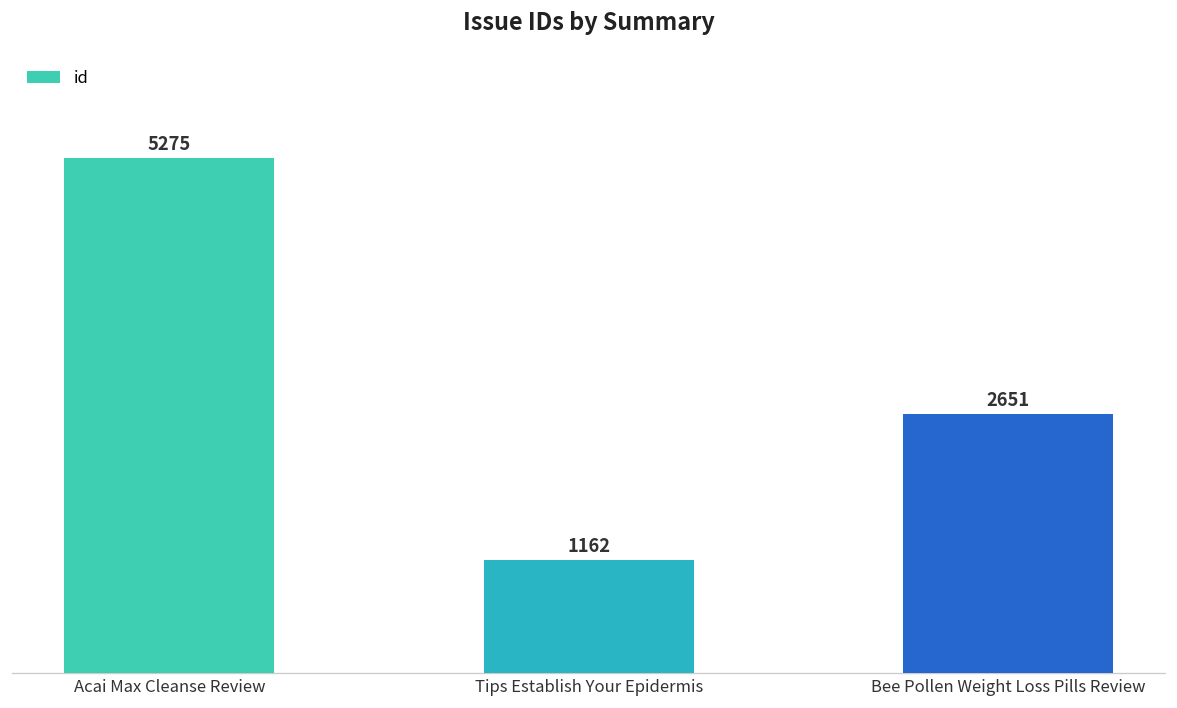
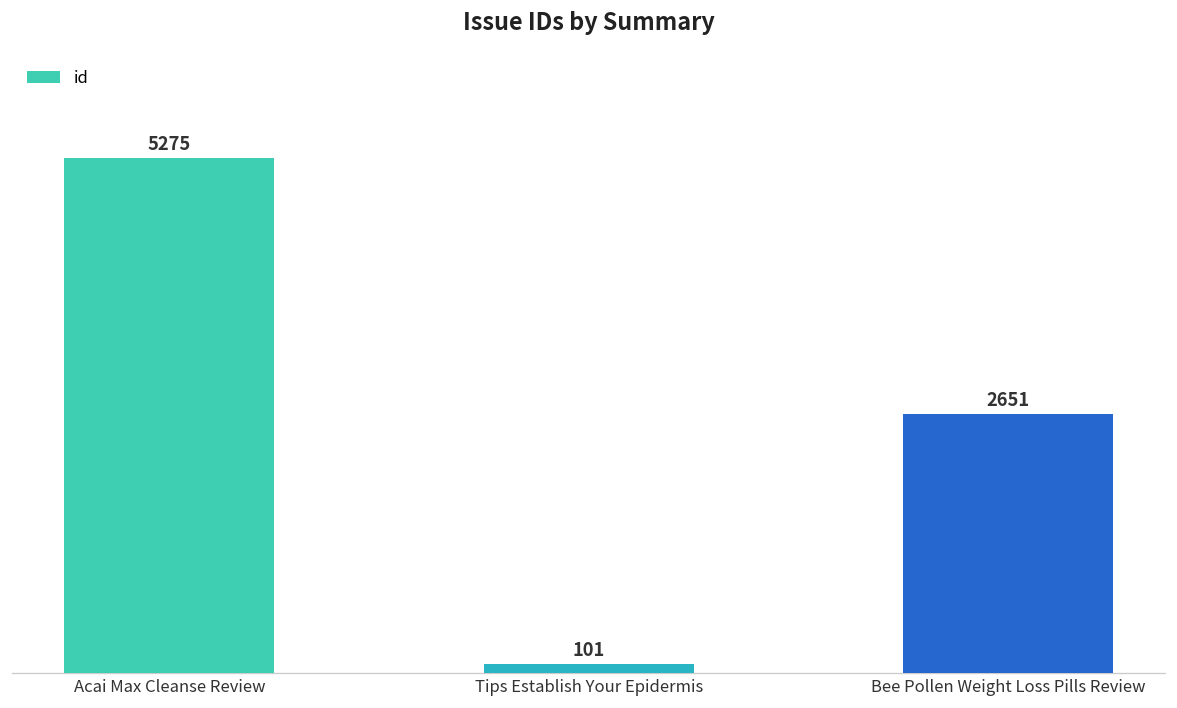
  {
    "Acai Max Cleanse Review": 5275,
-   "Tips Establish Your Epidermis": 1162,
+   "Tips Establish Your Epidermis": 101,
    "Bee Pollen Weight Loss Pills Review": 2651
  }
